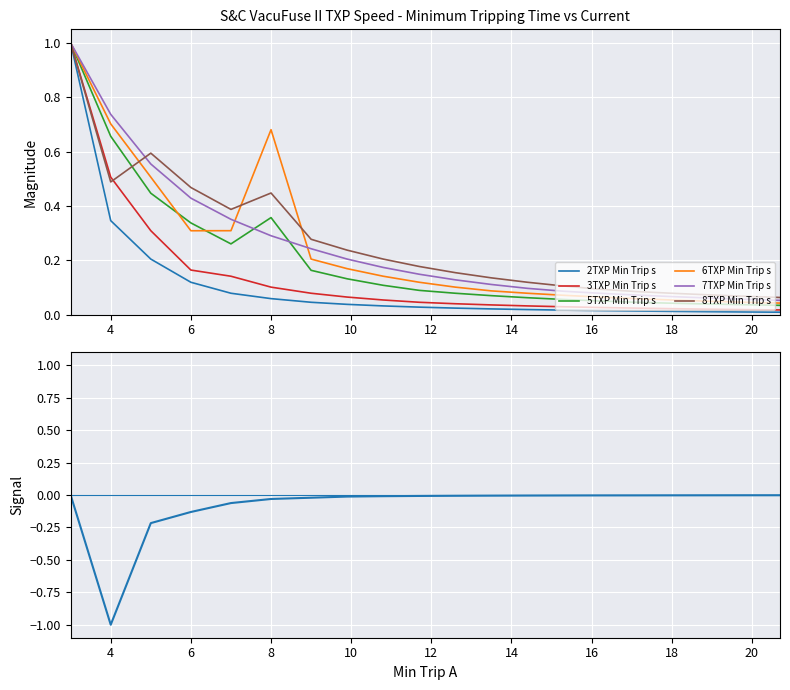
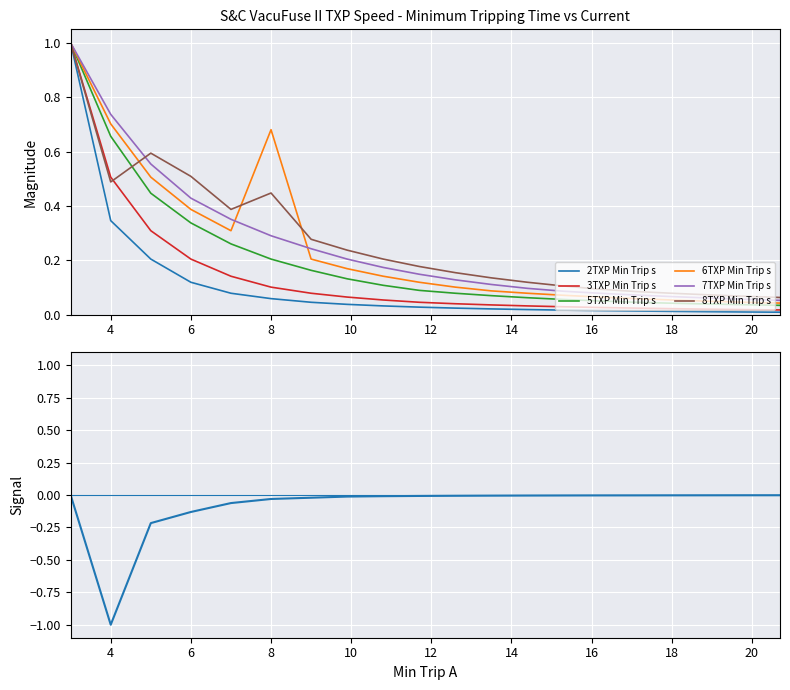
  {
    "S&C VacuFuse II TXP Speed - Minimum Tripping Time vs Current": {
      "2TXP Min Trip s": {
        "4": 0.35,
        "6": 0.12,
        "8": 0.06,
        "18": 0.01
      },
      "3TXP Min Trip s": {
        "4": 0.51,
-       "6": 0.16,
+       "6": 0.20,
        "8": 0.10
      },
      "5TXP Min Trip s": {
        "4": 0.66,
        "6": 0.34,
-       "8": 0.36
+       "8": 0.20
      },
      "6TXP Min Trip s": {
        "4": 0.70,
-       "6": 0.31,
+       "6": 0.39,
        "8": 0.68
      },
      "7TXP Min Trip s": {
        "4": 0.74,
        "6": 0.43,
        "8": 0.29
      },
      "8TXP Min Trip s": {
        "4": 0.49,
-       "6": 0.47,
+       "6": 0.51,
        "8": 0.45
      }
    }
  }
